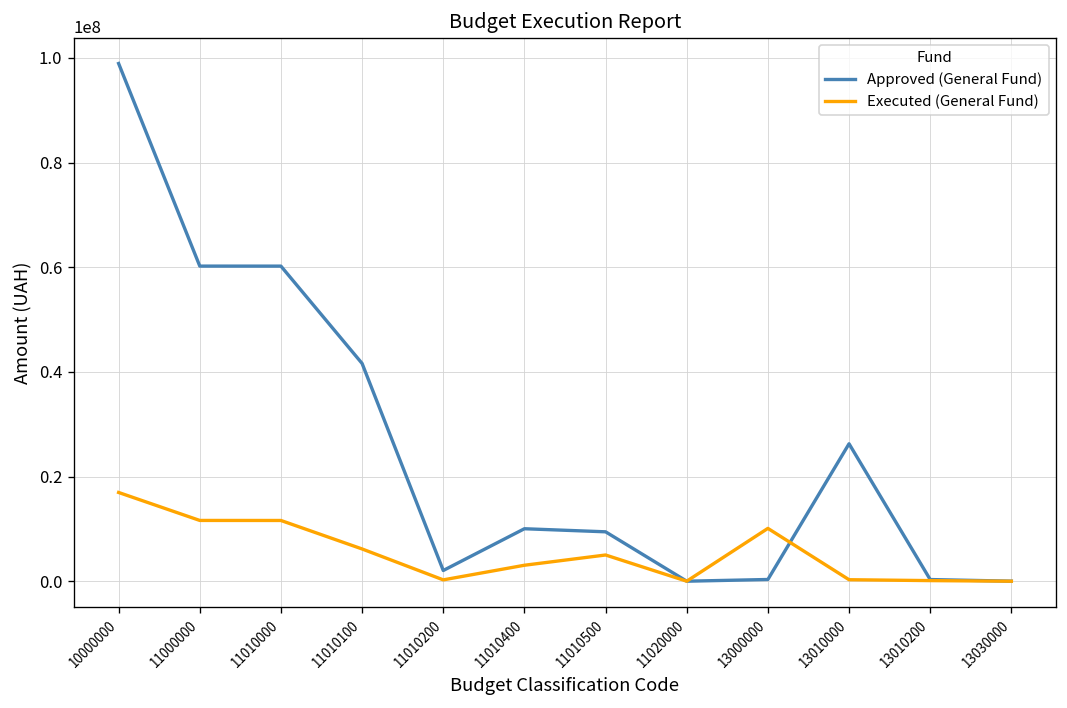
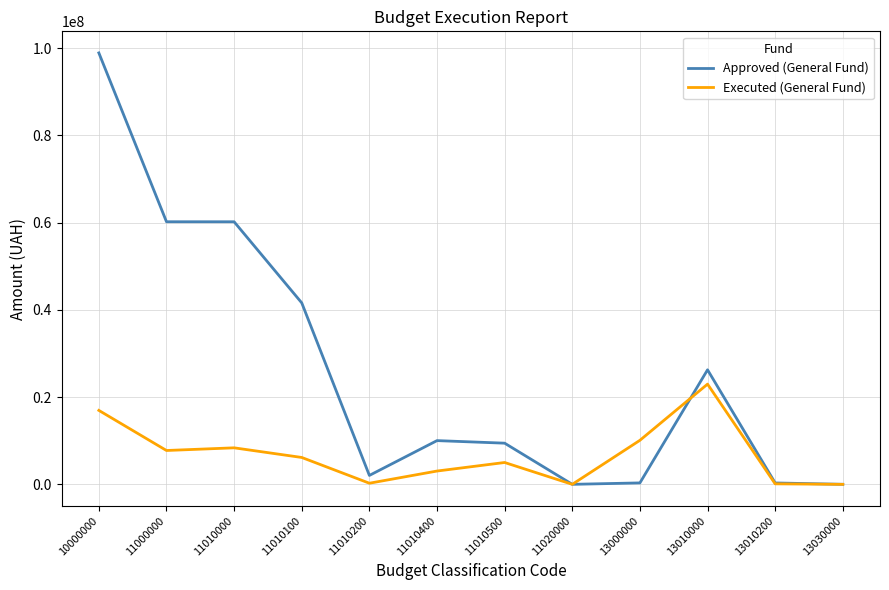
  {
    "Approved (General Fund)": {
      "10000000": 99000000,
      "11000000": 60000000,
      "11010000": 60000000,
      "11010100": 42000000,
      "11010200": 2000000,
      "11010400": 10000000,
      "11010500": 9000000,
      "13000000": 0,
      "13010000": 26000000
    },
    "Executed (General Fund)": {
      "10000000": 17000000,
-     "11000000": 12000000,
-     "11010000": 12000000,
+     "11000000": 8000000,
+     "11010000": 8000000,
      "11010100": 6000000,
      "11010200": 0,
      "11010400": 3000000,
      "11010500": 5000000,
      "13000000": 10000000,
-     "13010000": 0
+     "13010000": 23000000
    }
  }
